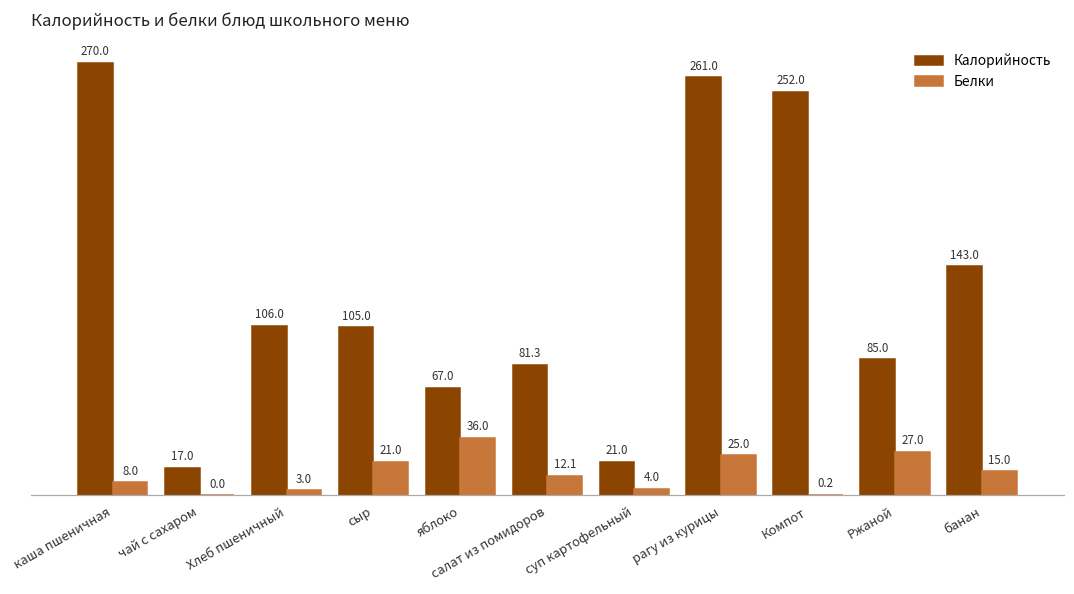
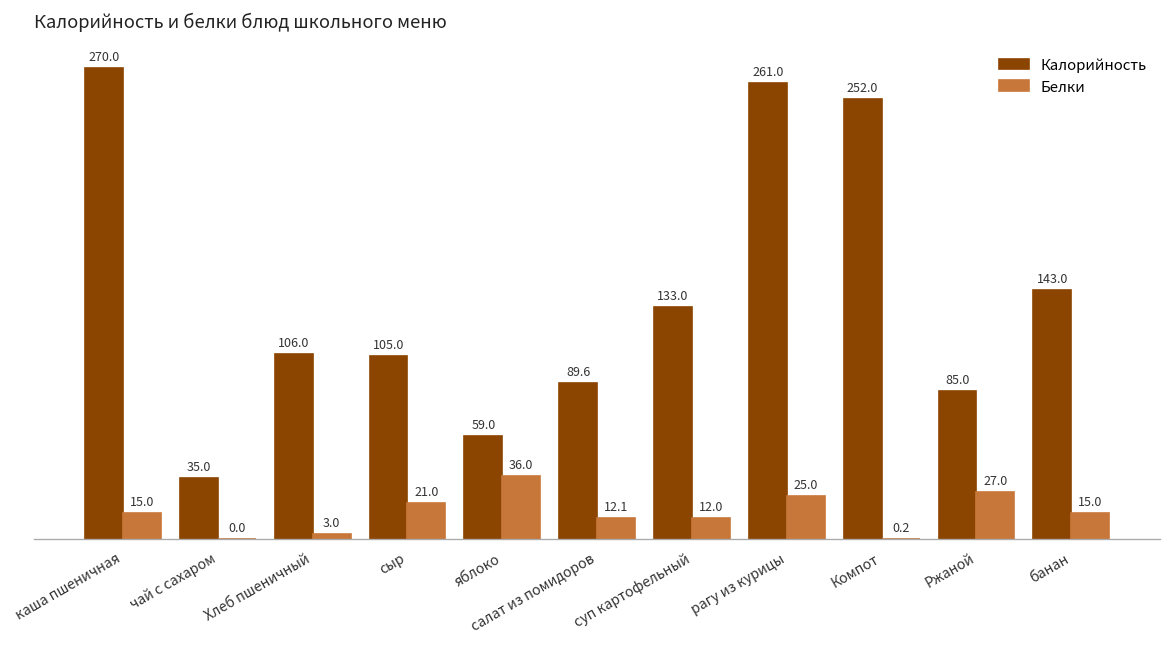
  {
    "Калорийность": {
      "каша пшеничная": 270.0,
-     "чай с сахаром": 17.0,
+     "чай с сахаром": 35.0,
      "Хлеб пшеничный": 106.0,
      "сыр": 105.0,
-     "яблоко": 67.0,
-     "салат из помидоров": 81.3,
-     "суп картофельный": 21.0,
+     "яблоко": 59.0,
+     "салат из помидоров": 89.6,
+     "суп картофельный": 133.0,
      "рагу из курицы": 261.0,
      "Компот": 252.0,
      "Ржаной": 85.0,
      "банан": 143.0
    },
    "Белки": {
-     "каша пшеничная": 8.0,
+     "каша пшеничная": 15.0,
      "чай с сахаром": 0.0,
      "Хлеб пшеничный": 3.0,
      "сыр": 21.0,
      "яблоко": 36.0,
      "салат из помидоров": 12.1,
-     "суп картофельный": 4.0,
+     "суп картофельный": 12.0,
      "рагу из курицы": 25.0,
      "Компот": 0.2,
      "Ржаной": 27.0,
      "банан": 15.0
    }
  }
